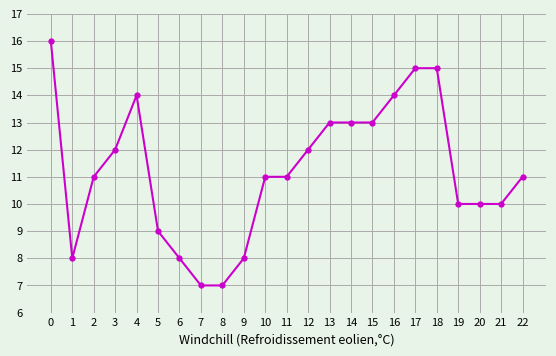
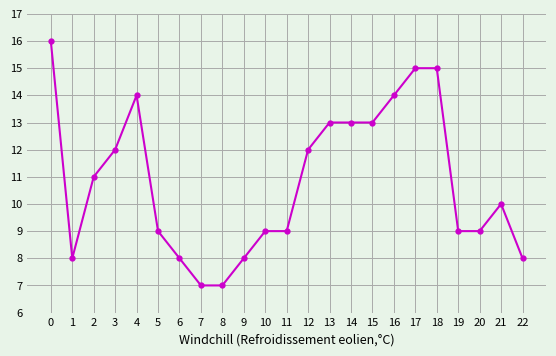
  {
    "0": 16,
    "1": 8,
    "2": 11,
    "3": 12,
    "4": 14,
    "5": 9,
    "6": 8,
    "7": 7,
    "8": 7,
    "9": 8,
-   "10": 11,
-   "11": 11,
+   "10": 9,
+   "11": 9,
    "12": 12,
    "13": 13,
    "14": 13,
    "15": 13,
    "16": 14,
    "17": 15,
    "18": 15,
-   "19": 10,
-   "20": 10,
+   "19": 9,
+   "20": 9,
    "21": 10,
-   "22": 11
+   "22": 8
  }
